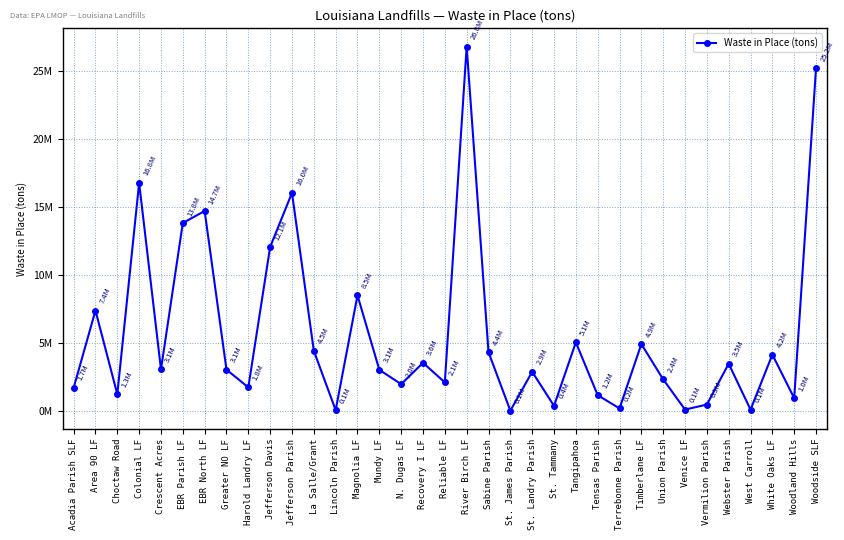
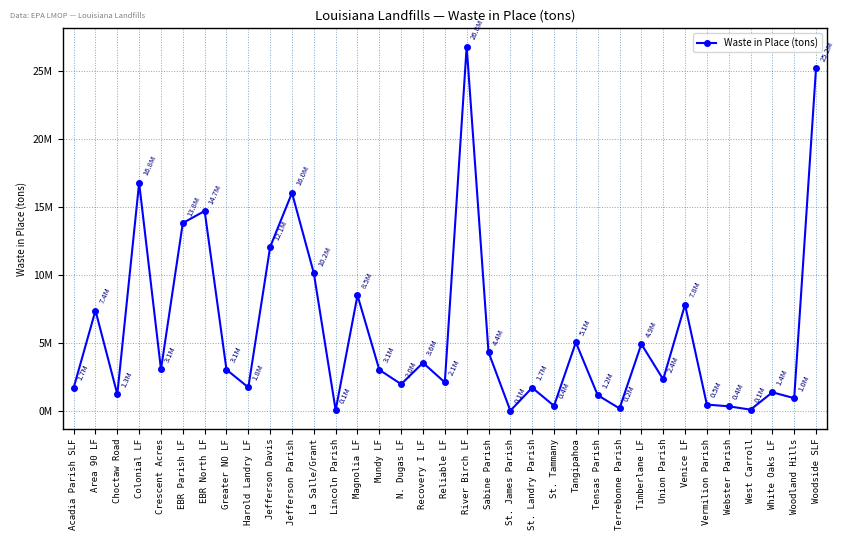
  {
    "Acadia Parish SLF": "1.7M",
    "Area 90 LF": "7.4M",
    "Choctaw Road": "1.3M",
    "Colonial LF": "16.8M",
    "Crescent Acres": "3.1M",
    "EBR Parish LF": "13.8M",
    "EBR North LF": "14.7M",
    "Greater NO LF": "3.1M",
    "Harold Landry LF": "1.8M",
    "Jefferson Davis": "12.1M",
    "Jefferson Parish": "16.0M",
-   "La Salle/Grant": "4.5M",
+   "La Salle/Grant": "10.2M",
    "Lincoln Parish": "0.1M",
    "Magnolia LF": "8.5M",
    "Mundy LF": "3.1M",
    "N. Dugas LF": "2.0M",
    "Recovery I LF": "3.6M",
    "Reliable LF": "2.1M",
    "River Birch LF": "26.8M",
    "Sabine Parish": "4.4M",
    "St. James Parish": "0.1M",
-   "St. Landry Parish": "2.9M",
+   "St. Landry Parish": "1.7M",
    "St. Tammany": "0.4M",
    "Tangipahoa": "5.1M",
    "Tensas Parish": "1.2M",
    "Terrebonne Parish": "0.2M",
    "Timberlane LF": "4.9M",
    "Union Parish": "2.4M",
-   "Venice LF": "0.1M",
+   "Venice LF": "7.8M",
    "Vermilion Parish": "0.5M",
-   "Webster Parish": "3.5M",
+   "Webster Parish": "0.4M",
    "West Carroll": "0.1M",
-   "White Oaks LF": "4.2M",
+   "White Oaks LF": "1.4M",
    "Woodland Hills": "1.0M"
  }
